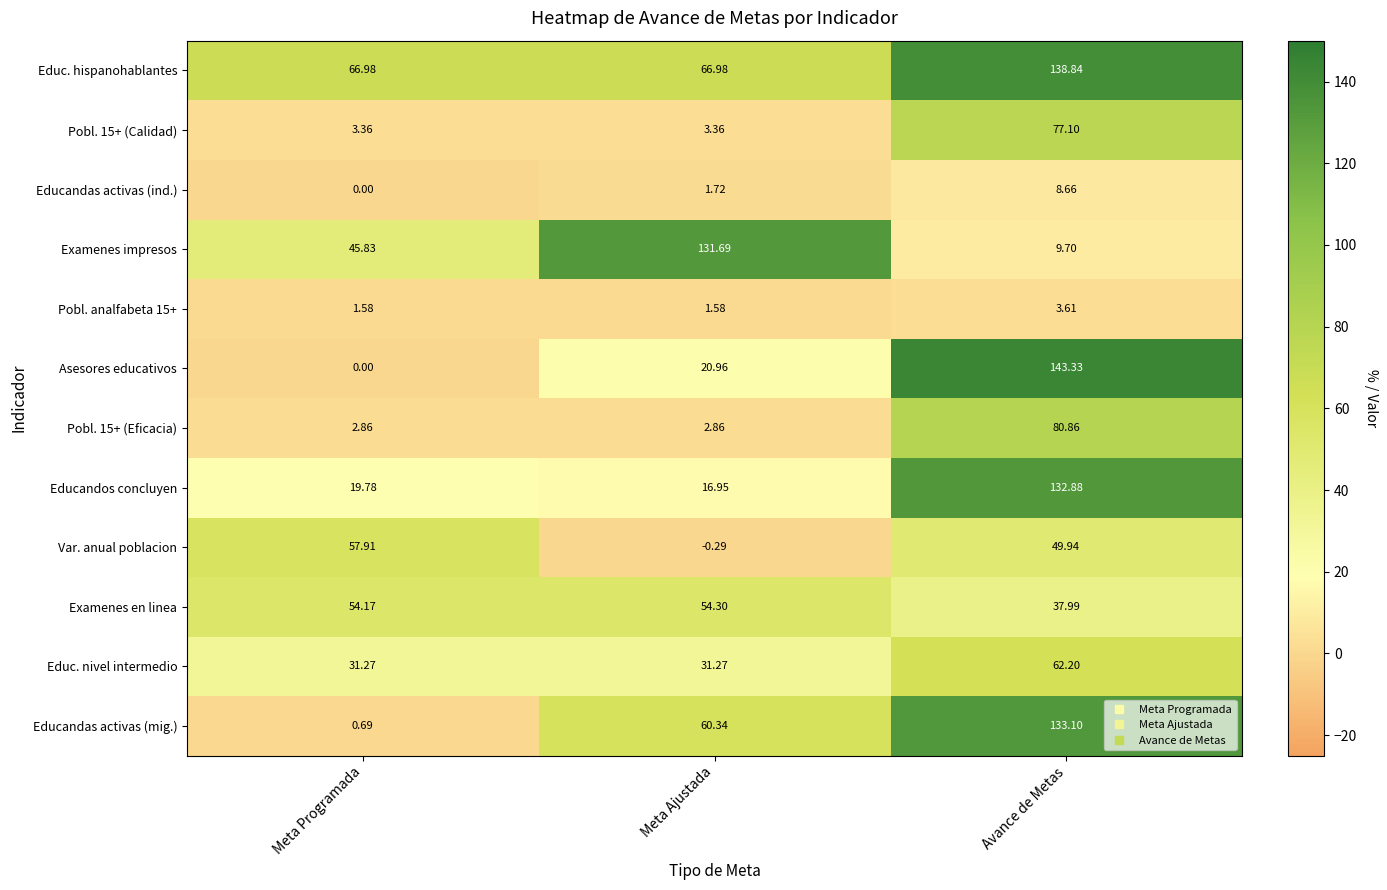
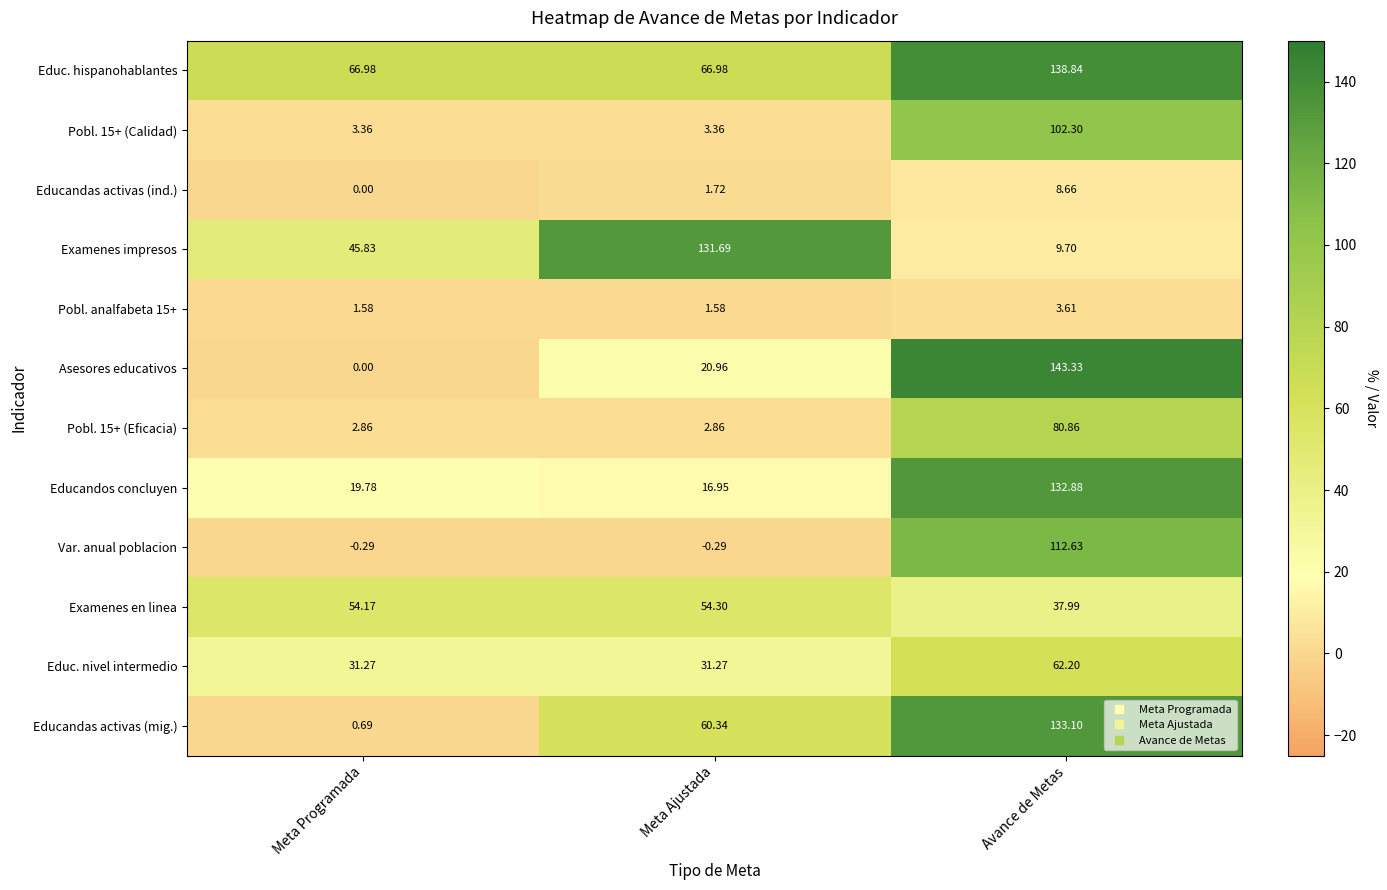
  {
    "Educ. hispanohablantes": {
      "Meta Programada": 66.98,
      "Meta Ajustada": 66.98,
      "Avance de Metas": 138.84
    },
    "Pobl. 15+ (Calidad)": {
      "Meta Programada": 3.36,
      "Meta Ajustada": 3.36,
-     "Avance de Metas": 77.10
+     "Avance de Metas": 102.30
    },
    "Educandas activas (ind.)": {
      "Meta Programada": 0.00,
      "Meta Ajustada": 1.72,
      "Avance de Metas": 8.66
    },
    "Examenes impresos": {
      "Meta Programada": 45.83,
      "Meta Ajustada": 131.69,
      "Avance de Metas": 9.70
    },
    "Pobl. analfabeta 15+": {
      "Meta Programada": 1.58,
      "Meta Ajustada": 1.58,
      "Avance de Metas": 3.61
    },
    "Asesores educativos": {
      "Meta Programada": 0.00,
      "Meta Ajustada": 20.96,
      "Avance de Metas": 143.33
    },
    "Pobl. 15+ (Eficacia)": {
      "Meta Programada": 2.86,
      "Meta Ajustada": 2.86,
      "Avance de Metas": 80.86
    },
    "Educandos concluyen": {
      "Meta Programada": 19.78,
      "Meta Ajustada": 16.95,
      "Avance de Metas": 132.88
    },
    "Var. anual poblacion": {
-     "Meta Programada": 57.91,
+     "Meta Programada": -0.29,
      "Meta Ajustada": -0.29,
-     "Avance de Metas": 49.94
+     "Avance de Metas": 112.63
    },
    "Examenes en linea": {
      "Meta Programada": 54.17,
      "Meta Ajustada": 54.30,
      "Avance de Metas": 37.99
    },
    "Educ. nivel intermedio": {
      "Meta Programada": 31.27,
      "Meta Ajustada": 31.27,
      "Avance de Metas": 62.20
    },
    "Educandas activas (mig.)": {
      "Meta Programada": 0.69,
      "Meta Ajustada": 60.34,
      "Avance de Metas": 133.10
    }
  }
